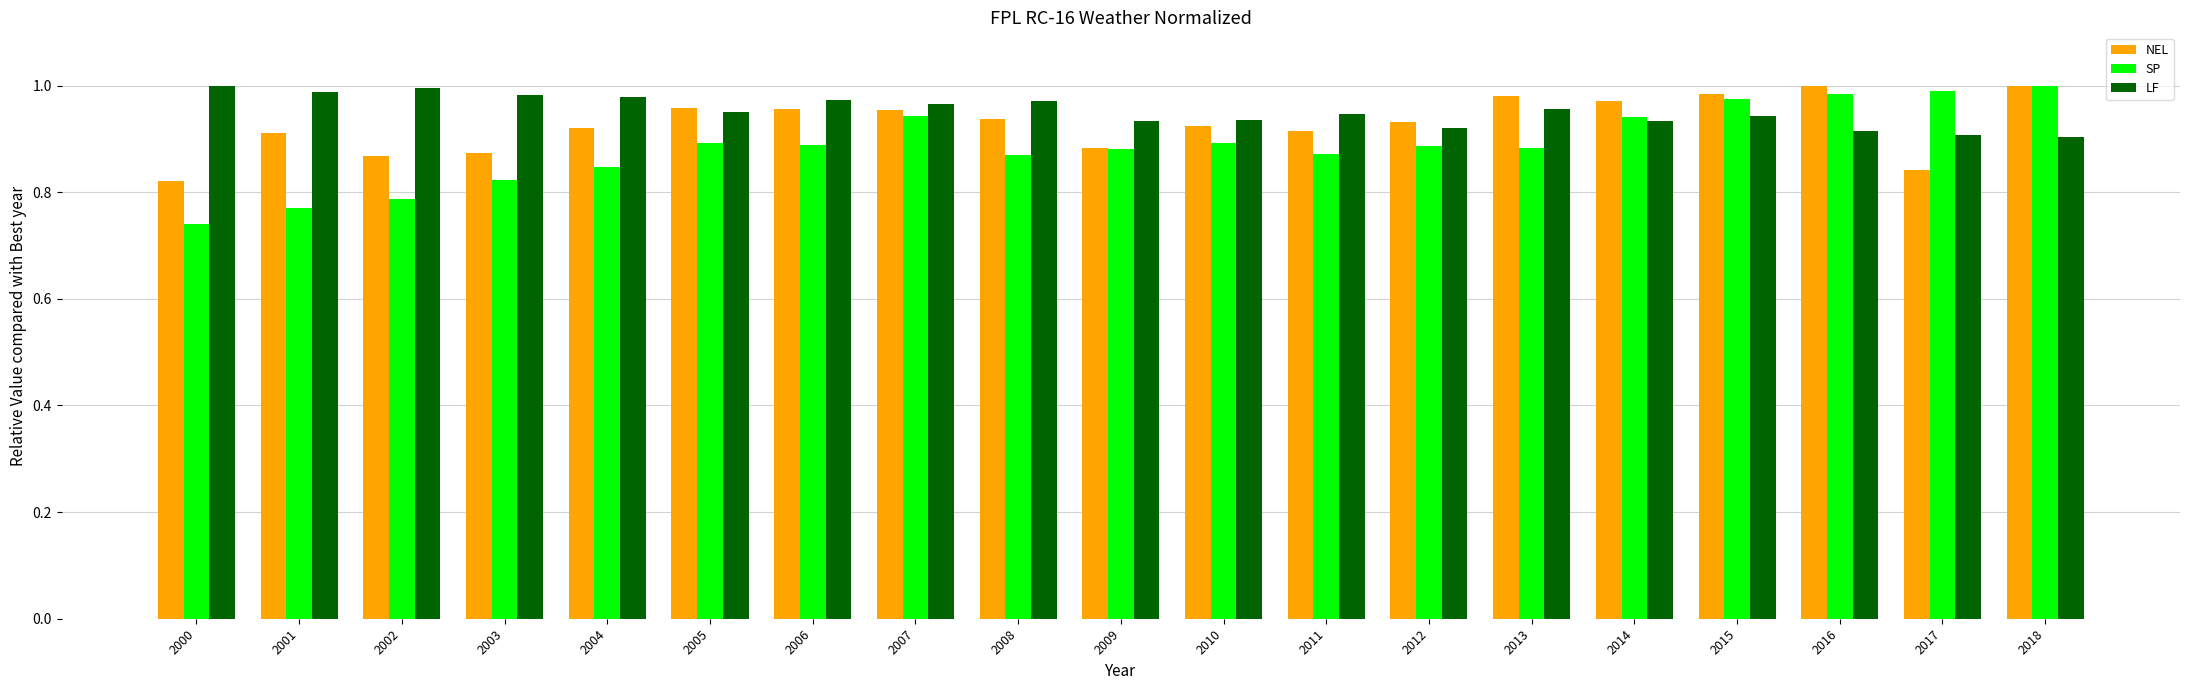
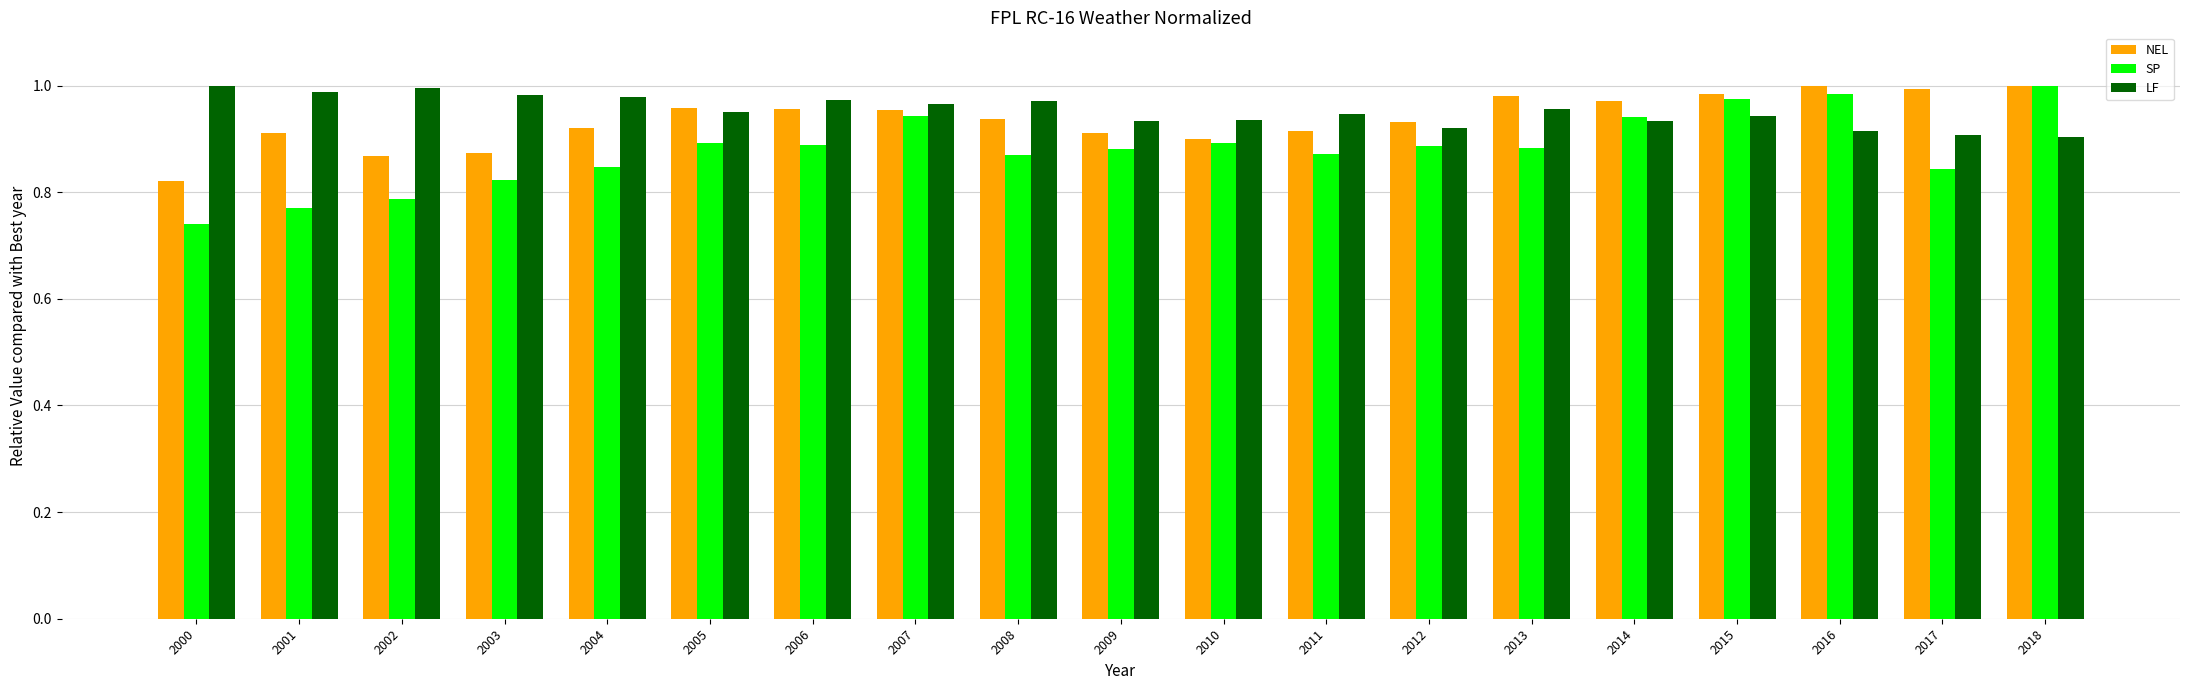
  {
    "NEL": {
      "2000": 0.82,
      "2001": 0.91,
      "2002": 0.87,
      "2003": 0.87,
      "2004": 0.92,
      "2005": 0.96,
      "2006": 0.96,
      "2007": 0.95,
      "2008": 0.94,
-     "2009": 0.88,
-     "2010": 0.92,
+     "2009": 0.91,
+     "2010": 0.90,
      "2011": 0.91,
      "2012": 0.93,
      "2013": 0.98,
      "2014": 0.97,
      "2015": 0.98,
      "2016": 1.00,
-     "2017": 0.84,
+     "2017": 0.99,
      "2018": 1.00
    },
    "SP": {
      "2000": 0.74,
      "2001": 0.77,
      "2002": 0.79,
      "2003": 0.82,
      "2004": 0.85,
      "2005": 0.89,
      "2006": 0.89,
      "2007": 0.94,
      "2008": 0.87,
      "2009": 0.88,
      "2010": 0.89,
      "2011": 0.87,
      "2012": 0.89,
      "2013": 0.88,
      "2014": 0.94,
      "2015": 0.97,
      "2016": 0.98,
-     "2017": 0.99,
+     "2017": 0.84,
      "2018": 1.00
    },
    "LF": {
      "2000": 1.00,
      "2001": 0.99,
      "2002": 1.00,
      "2003": 0.98,
      "2004": 0.98,
      "2005": 0.95,
      "2006": 0.97,
      "2007": 0.97,
      "2008": 0.97,
      "2009": 0.93,
      "2010": 0.94,
      "2011": 0.95,
      "2012": 0.92,
      "2013": 0.96,
      "2014": 0.93,
      "2015": 0.94,
      "2016": 0.91,
      "2017": 0.91,
      "2018": 0.90
    }
  }
